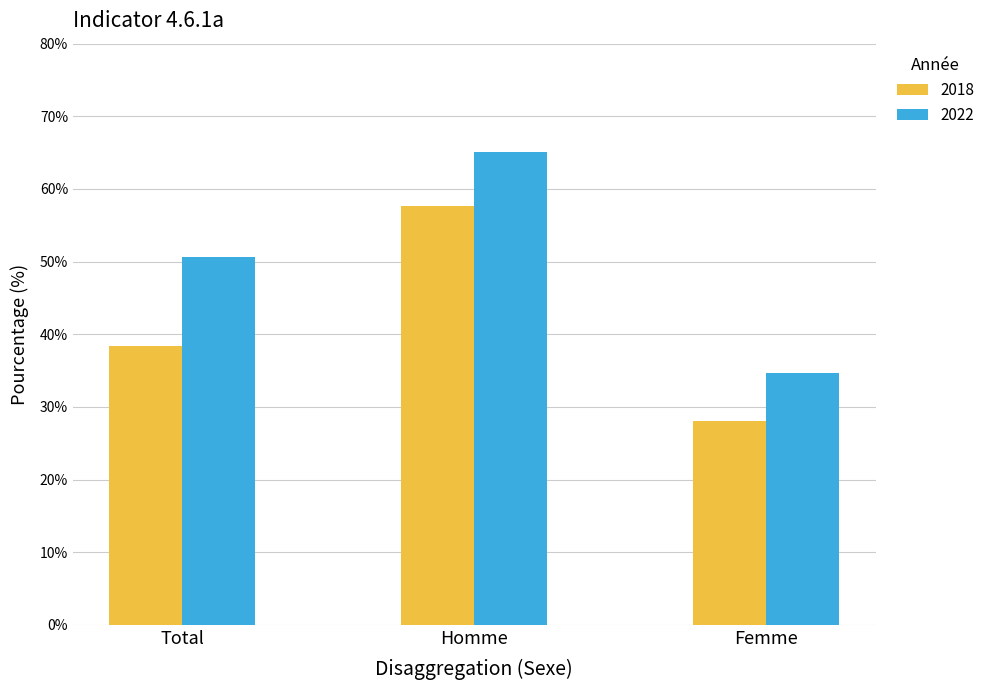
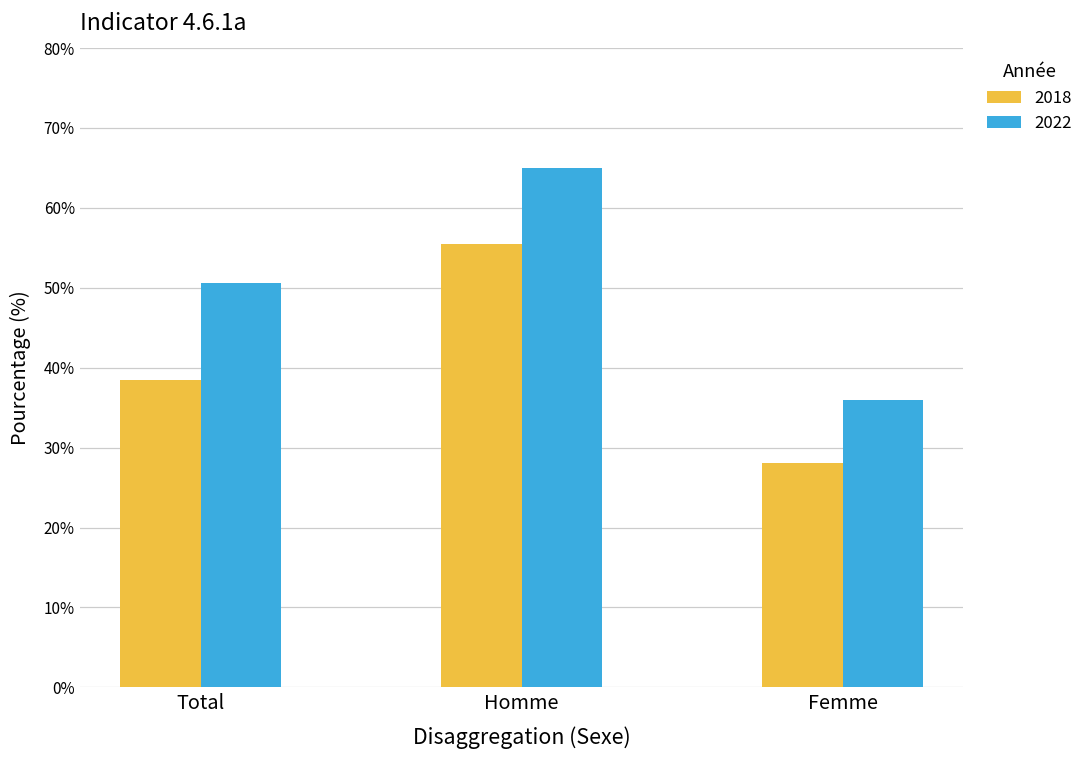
  {
    "2018": {
      "Total": "38%",
-     "Homme": "58%",
+     "Homme": "56%",
      "Femme": "28%"
    },
    "2022": {
      "Total": "51%",
      "Homme": "65%",
-     "Femme": "35%"
+     "Femme": "36%"
    }
  }
